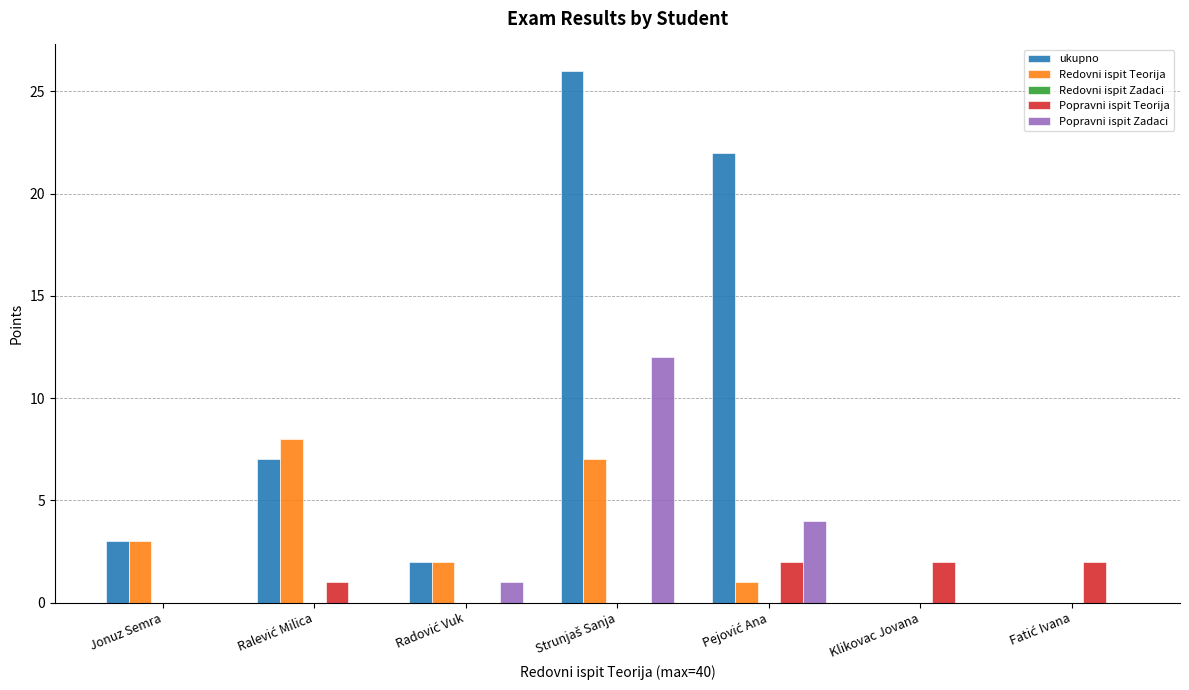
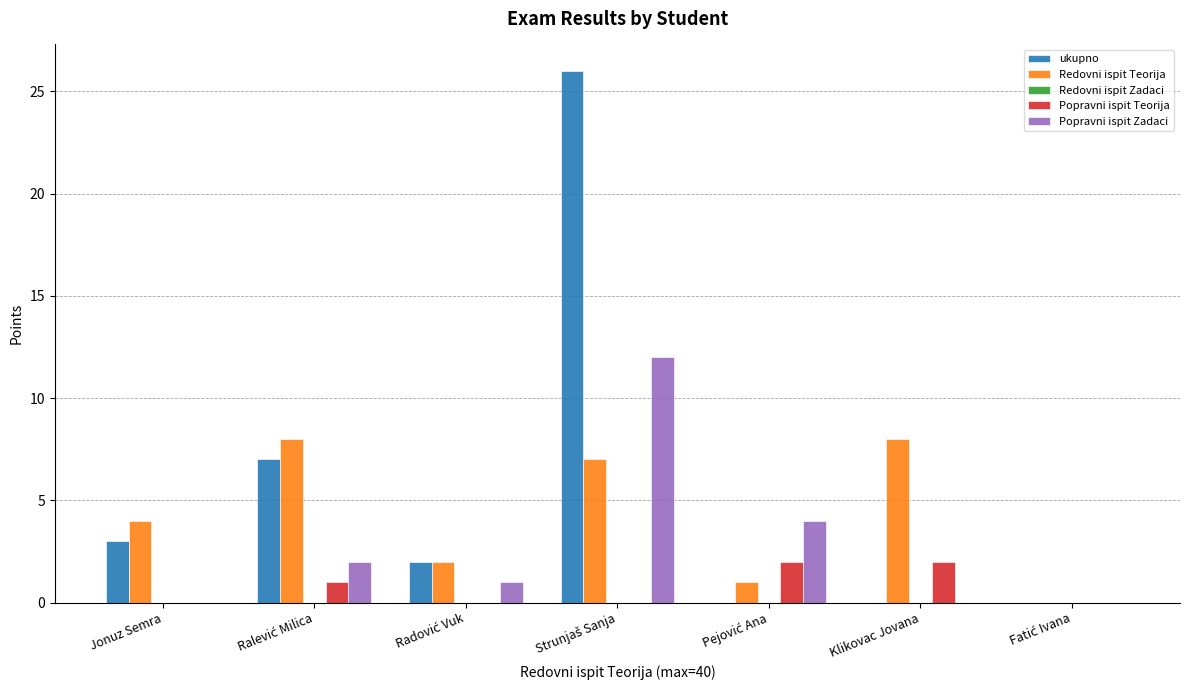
  {
    "ukupno": {
      "Jonuz Semra": 3,
      "Ralević Milica": 7,
      "Radović Vuk": 2,
      "Strunjaš Sanja": 26,
-     "Pejović Ana": 22,
+     "Pejović Ana": 0,
      "Klikovac Jovana": 0,
      "Fatić Ivana": 0
    },
    "Redovni ispit Teorija": {
-     "Jonuz Semra": 3,
+     "Jonuz Semra": 4,
      "Ralević Milica": 8,
      "Radović Vuk": 2,
      "Strunjaš Sanja": 7,
      "Pejović Ana": 1,
-     "Klikovac Jovana": 0,
+     "Klikovac Jovana": 8,
      "Fatić Ivana": 0
    },
    "Redovni ispit Zadaci": {
      "Jonuz Semra": 0,
      "Ralević Milica": 0,
      "Radović Vuk": 0,
      "Strunjaš Sanja": 0,
      "Pejović Ana": 0,
      "Klikovac Jovana": 0,
      "Fatić Ivana": 0
    },
    "Popravni ispit Teorija": {
      "Jonuz Semra": 0,
      "Ralević Milica": 1,
      "Radović Vuk": 0,
      "Strunjaš Sanja": 0,
      "Pejović Ana": 2,
      "Klikovac Jovana": 2,
-     "Fatić Ivana": 2
+     "Fatić Ivana": 0
    },
    "Popravni ispit Zadaci": {
      "Jonuz Semra": 0,
-     "Ralević Milica": 0,
+     "Ralević Milica": 2,
      "Radović Vuk": 1,
      "Strunjaš Sanja": 12,
      "Pejović Ana": 4,
      "Klikovac Jovana": 0,
      "Fatić Ivana": 0
    }
  }
